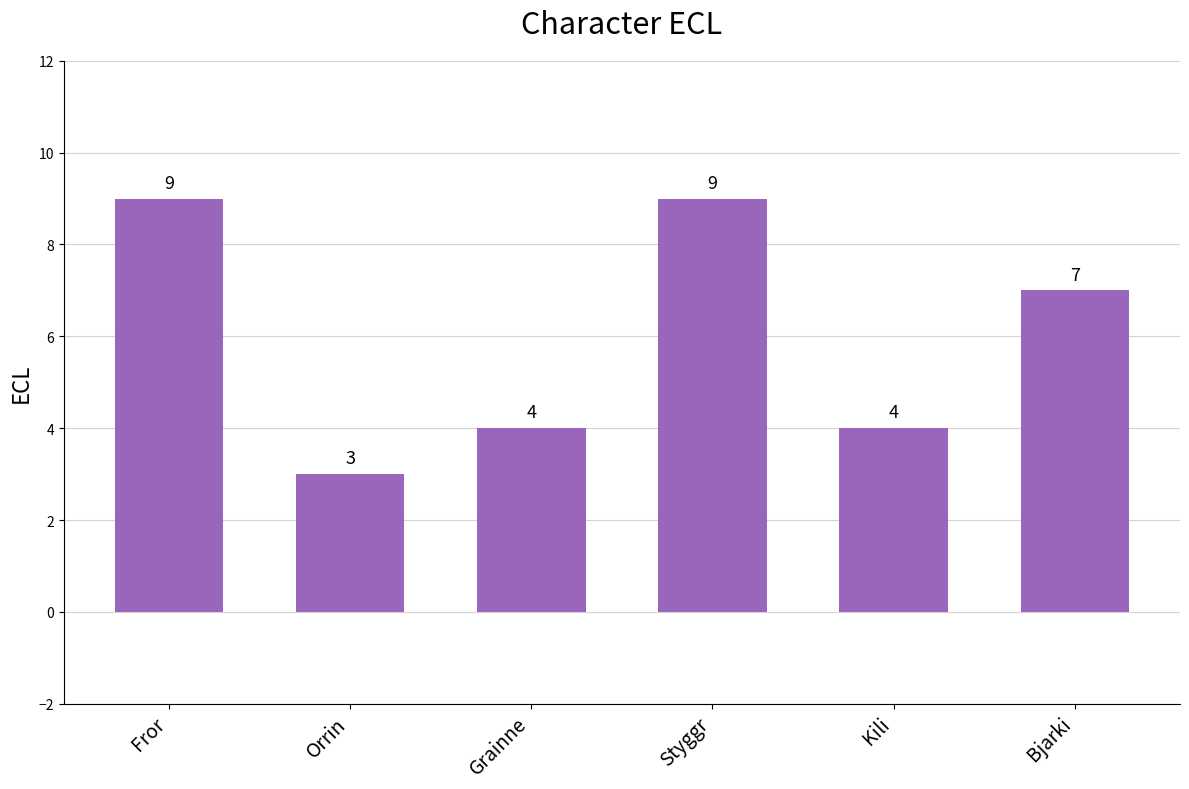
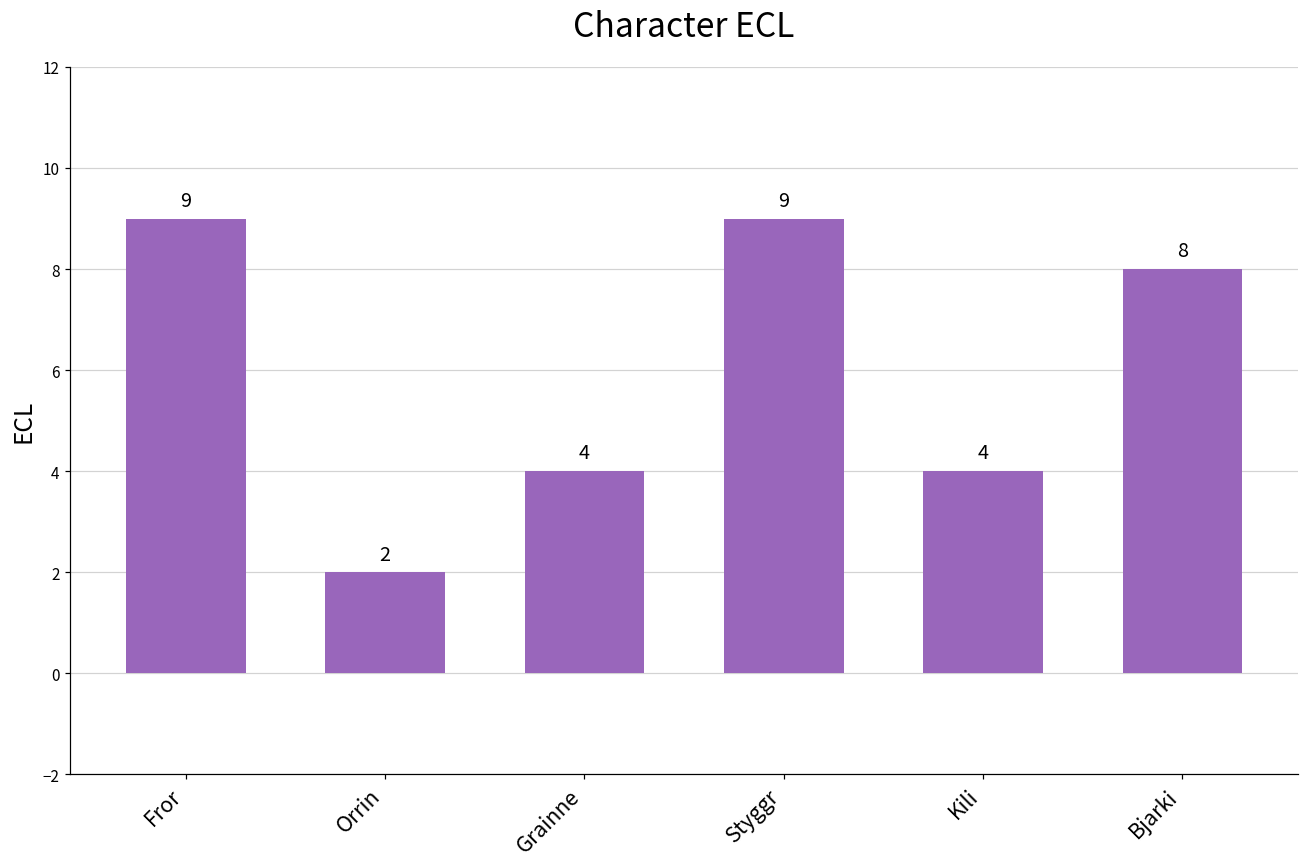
  {
    "Fror": 9,
-   "Orrin": 3,
+   "Orrin": 2,
    "Grainne": 4,
    "Styggr": 9,
    "Kili": 4,
-   "Bjarki": 7
+   "Bjarki": 8
  }
